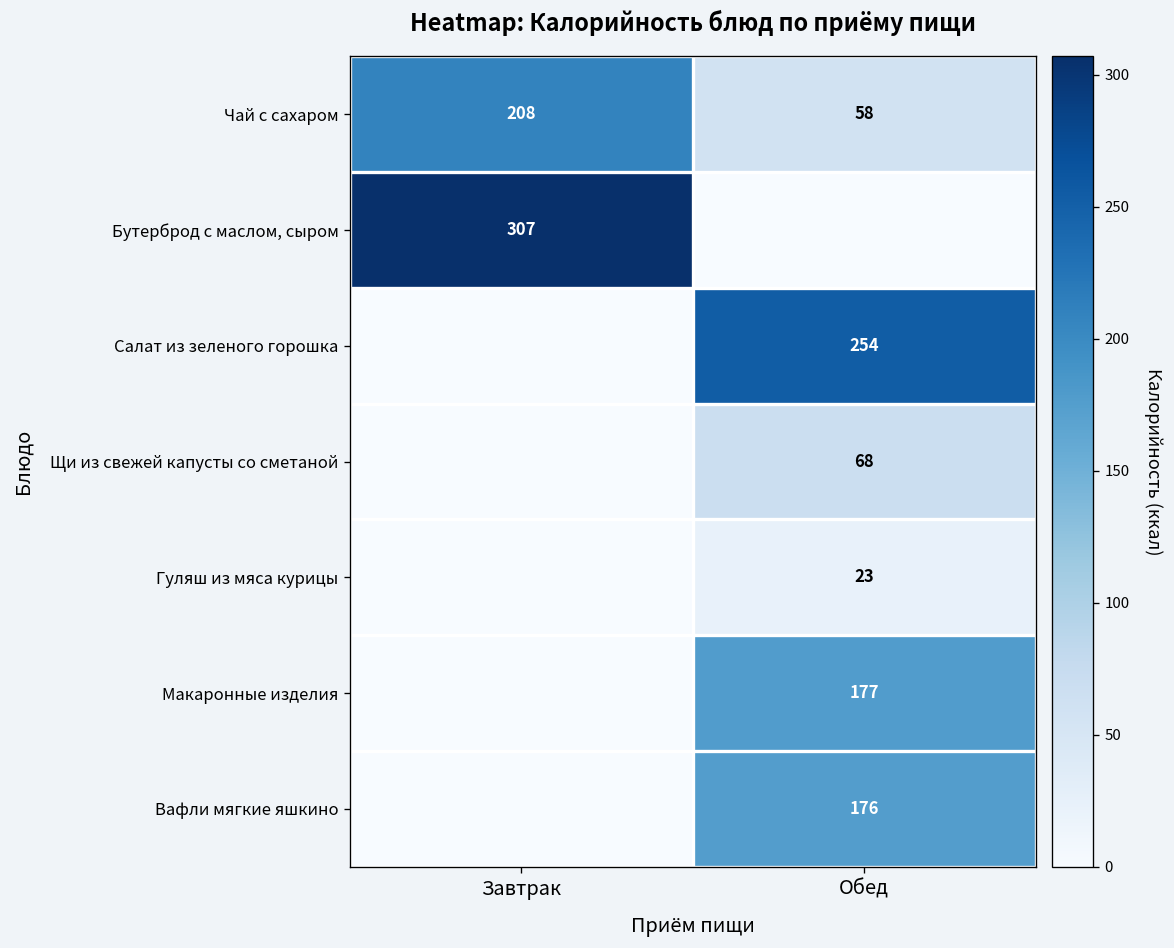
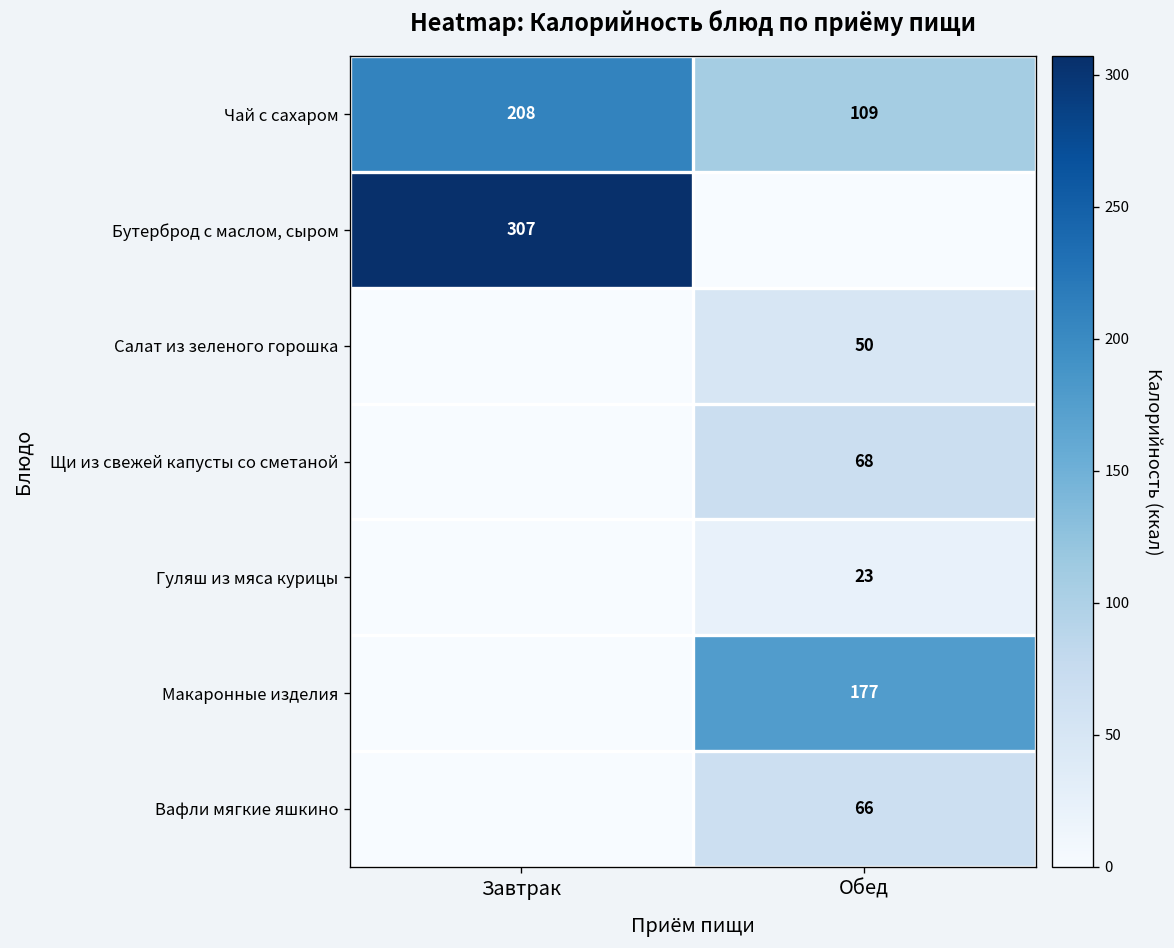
  {
    "Чай с сахаром": {
      "Завтрак": 208,
-     "Обед": 58
+     "Обед": 109
    },
    "Бутерброд с маслом, сыром": {
      "Завтрак": 307
    },
    "Салат из зеленого горошка": {
-     "Обед": 254
+     "Обед": 50
    },
    "Щи из свежей капусты со сметаной": {
      "Обед": 68
    },
    "Гуляш из мяса курицы": {
      "Обед": 23
    },
    "Макаронные изделия": {
      "Обед": 177
    },
    "Вафли мягкие яшкино": {
-     "Обед": 176
+     "Обед": 66
    }
  }
